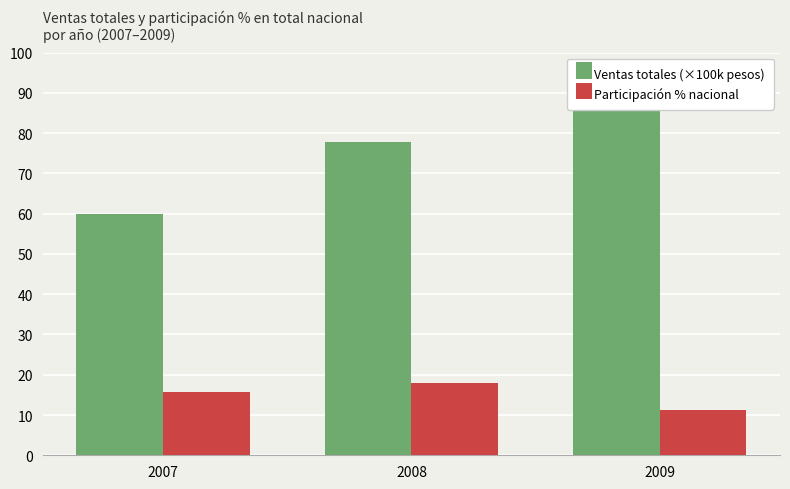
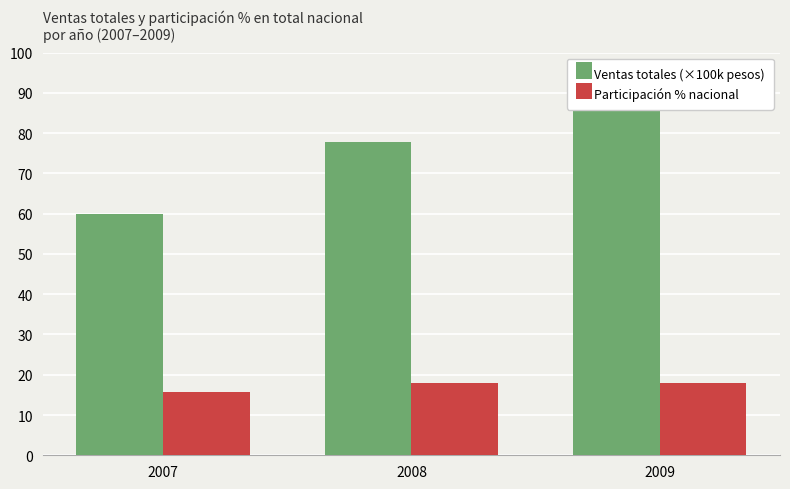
  {
    "Ventas totales (×100k pesos)": {
      "2007": 60,
      "2008": 78
    },
    "Participación % nacional": {
      "2007": 16,
      "2008": 18,
-     "2009": 11
+     "2009": 18
    }
  }
